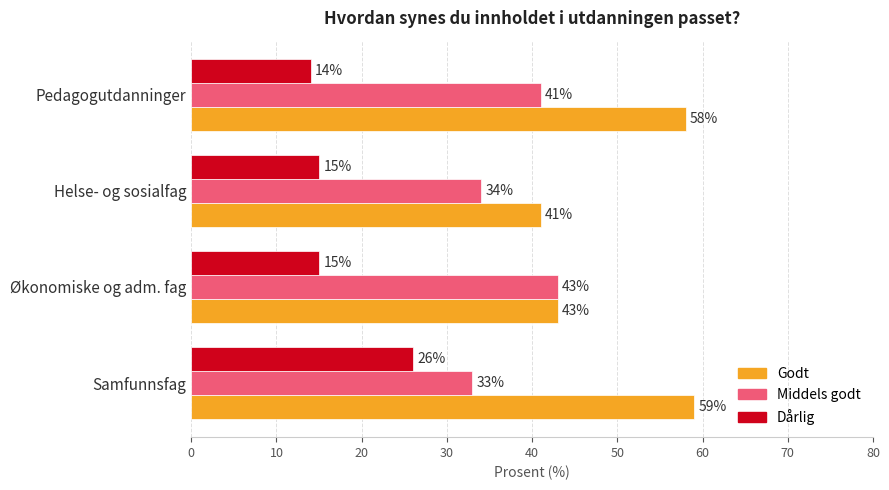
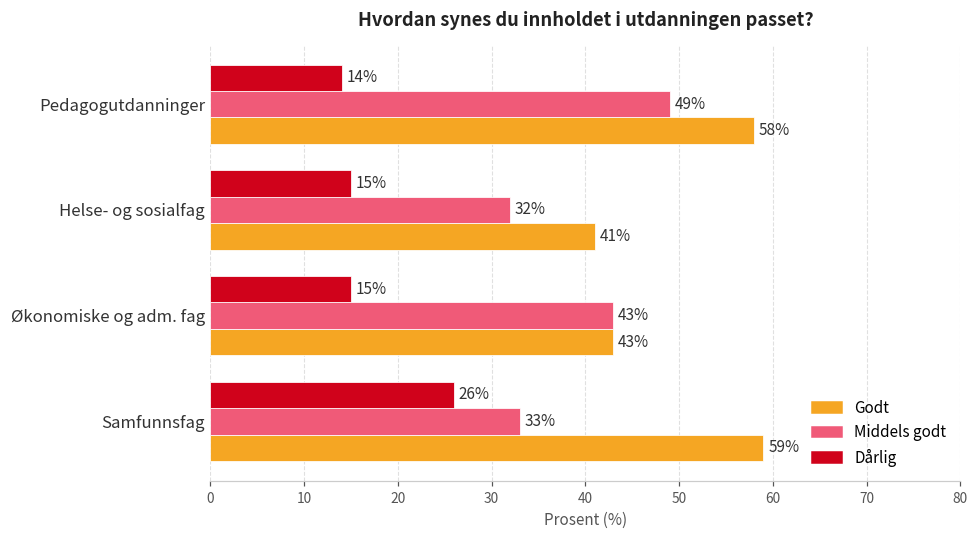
  {
    "Godt": {
      "Pedagogutdanninger": "58%",
      "Helse- og sosialfag": "41%",
      "Økonomiske og adm. fag": "43%",
      "Samfunnsfag": "59%"
    },
    "Middels godt": {
-     "Pedagogutdanninger": "41%",
-     "Helse- og sosialfag": "34%",
+     "Pedagogutdanninger": "49%",
+     "Helse- og sosialfag": "32%",
      "Økonomiske og adm. fag": "43%",
      "Samfunnsfag": "33%"
    },
    "Dårlig": {
      "Pedagogutdanninger": "14%",
      "Helse- og sosialfag": "15%",
      "Økonomiske og adm. fag": "15%",
      "Samfunnsfag": "26%"
    }
  }
